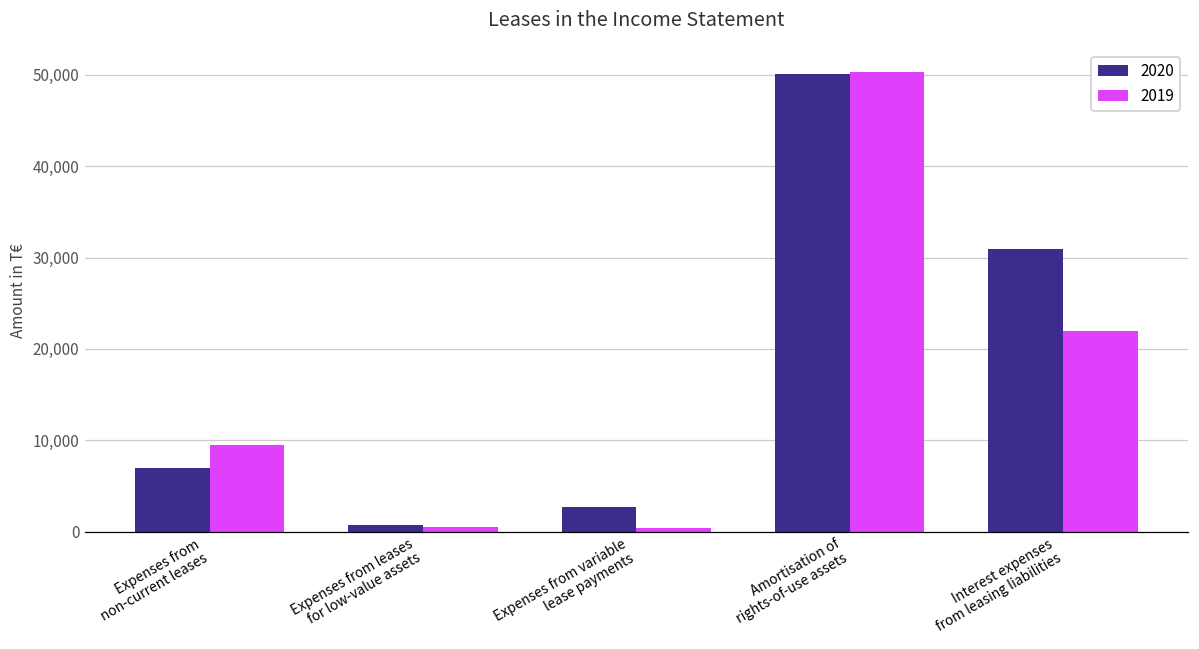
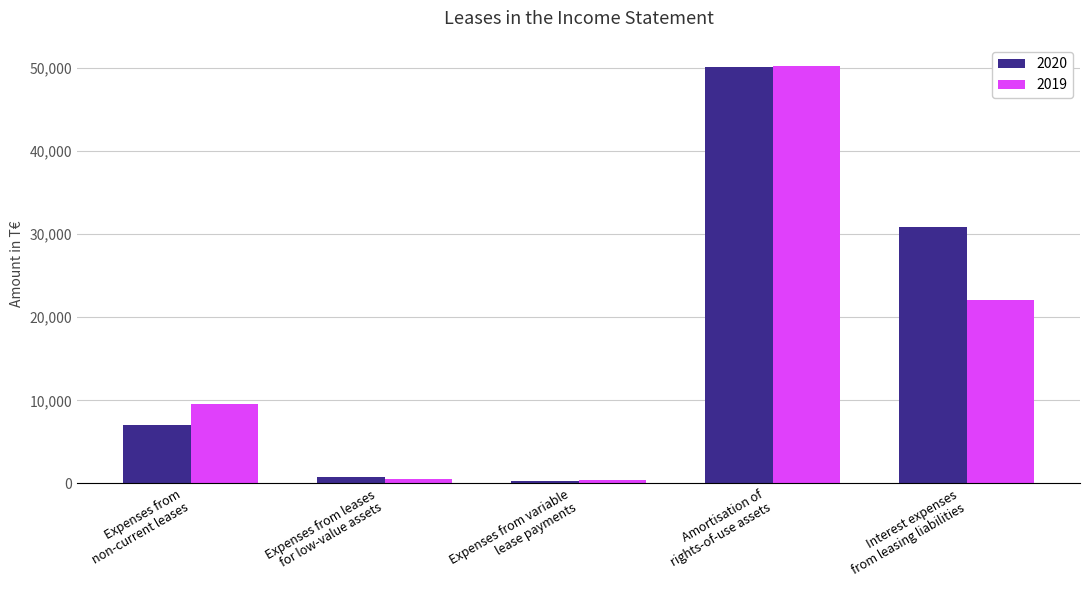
  {
    "2020": {
      "Expenses from non-current leases": "7,000",
      "Expenses from leases for low-value assets": "1,000",
-     "Expenses from variable lease payments": "3,000",
+     "Expenses from variable lease payments": "0",
      "Amortisation of rights-of-use assets": "50,000",
      "Interest expenses from leasing liabilities": "31,000"
    },
    "2019": {
      "Expenses from non-current leases": "10,000",
      "Expenses from leases for low-value assets": "1,000",
      "Expenses from variable lease payments": "0",
      "Amortisation of rights-of-use assets": "50,000",
      "Interest expenses from leasing liabilities": "22,000"
    }
  }
